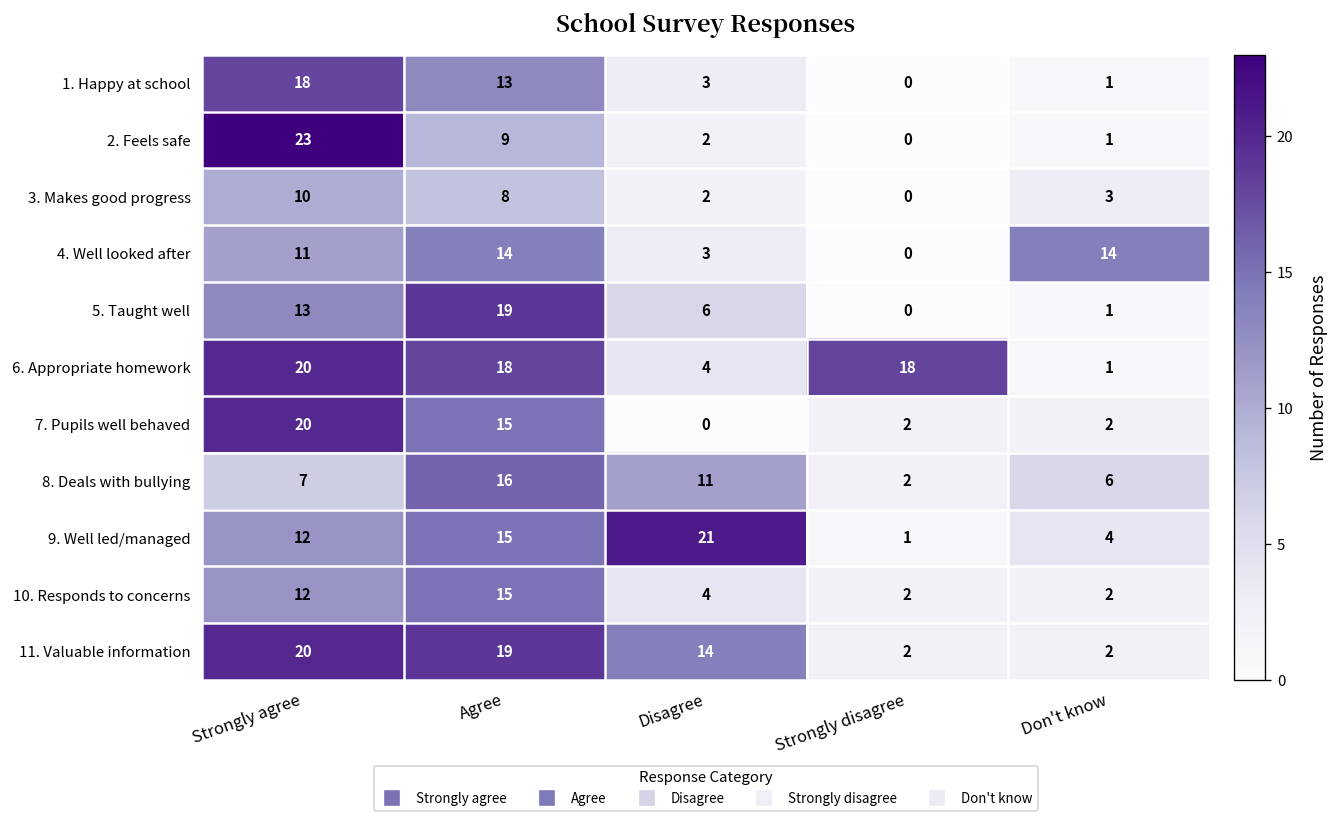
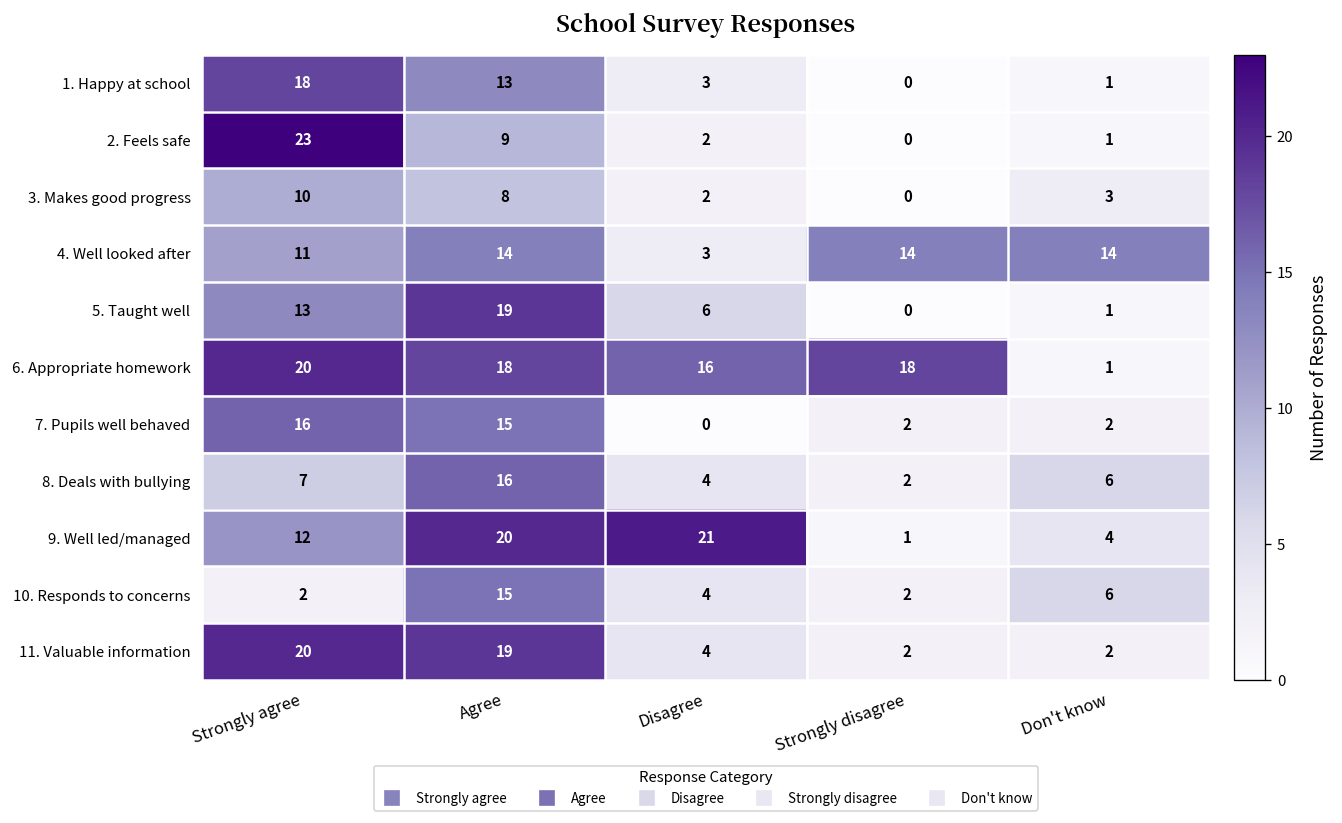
  {
    "1. Happy at school": {
      "Strongly agree": 18,
      "Agree": 13,
      "Disagree": 3,
      "Strongly disagree": 0,
      "Don't know": 1
    },
    "2. Feels safe": {
      "Strongly agree": 23,
      "Agree": 9,
      "Disagree": 2,
      "Strongly disagree": 0,
      "Don't know": 1
    },
    "3. Makes good progress": {
      "Strongly agree": 10,
      "Agree": 8,
      "Disagree": 2,
      "Strongly disagree": 0,
      "Don't know": 3
    },
    "4. Well looked after": {
      "Strongly agree": 11,
      "Agree": 14,
      "Disagree": 3,
-     "Strongly disagree": 0,
+     "Strongly disagree": 14,
      "Don't know": 14
    },
    "5. Taught well": {
      "Strongly agree": 13,
      "Agree": 19,
      "Disagree": 6,
      "Strongly disagree": 0,
      "Don't know": 1
    },
    "6. Appropriate homework": {
      "Strongly agree": 20,
      "Agree": 18,
-     "Disagree": 4,
+     "Disagree": 16,
      "Strongly disagree": 18,
      "Don't know": 1
    },
    "7. Pupils well behaved": {
-     "Strongly agree": 20,
+     "Strongly agree": 16,
      "Agree": 15,
      "Disagree": 0,
      "Strongly disagree": 2,
      "Don't know": 2
    },
    "8. Deals with bullying": {
      "Strongly agree": 7,
      "Agree": 16,
-     "Disagree": 11,
+     "Disagree": 4,
      "Strongly disagree": 2,
      "Don't know": 6
    },
    "9. Well led/managed": {
      "Strongly agree": 12,
-     "Agree": 15,
+     "Agree": 20,
      "Disagree": 21,
      "Strongly disagree": 1,
      "Don't know": 4
    },
    "10. Responds to concerns": {
-     "Strongly agree": 12,
+     "Strongly agree": 2,
      "Agree": 15,
      "Disagree": 4,
      "Strongly disagree": 2,
-     "Don't know": 2
+     "Don't know": 6
    },
    "11. Valuable information": {
      "Strongly agree": 20,
      "Agree": 19,
-     "Disagree": 14,
+     "Disagree": 4,
      "Strongly disagree": 2,
      "Don't know": 2
    }
  }
